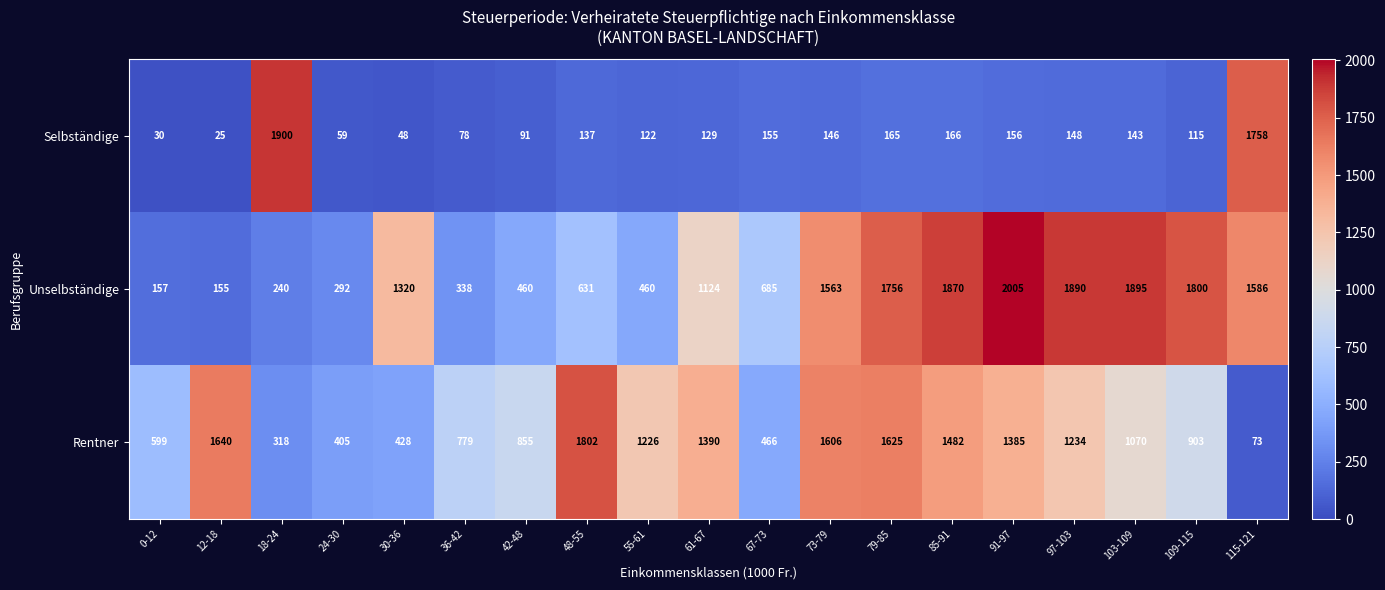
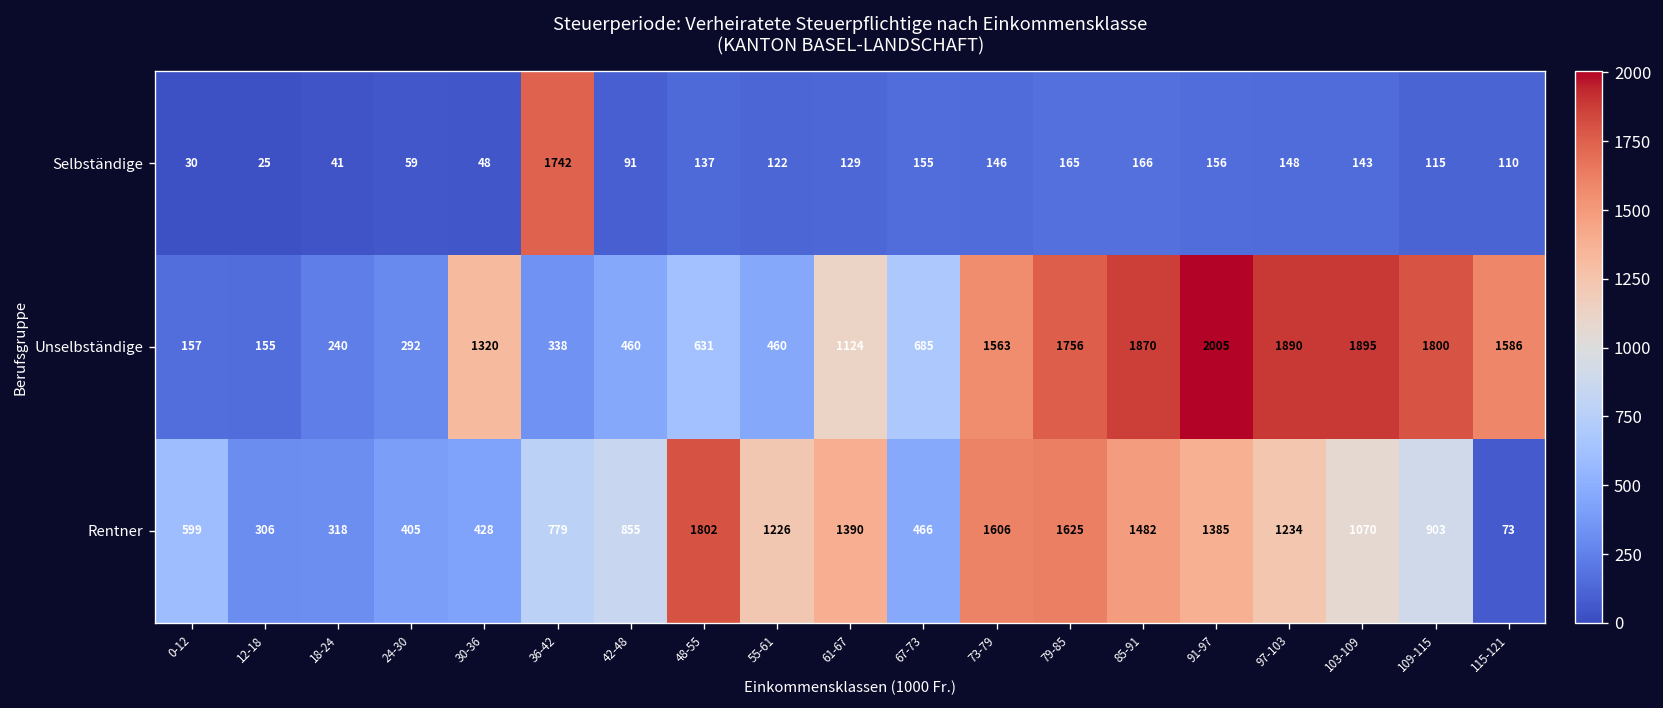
  {
    "Selbständige": {
      "0-12": 30,
      "12-18": 25,
-     "18-24": 1900,
+     "18-24": 41,
      "24-30": 59,
      "30-36": 48,
-     "36-42": 78,
+     "36-42": 1742,
      "42-48": 91,
      "48-55": 137,
      "55-61": 122,
      "61-67": 129,
      "67-73": 155,
      "73-79": 146,
      "79-85": 165,
      "85-91": 166,
      "91-97": 156,
      "97-103": 148,
      "103-109": 143,
      "109-115": 115,
-     "115-121": 1758
+     "115-121": 110
    },
    "Unselbständige": {
      "0-12": 157,
      "12-18": 155,
      "18-24": 240,
      "24-30": 292,
      "30-36": 1320,
      "36-42": 338,
      "42-48": 460,
      "48-55": 631,
      "55-61": 460,
      "61-67": 1124,
      "67-73": 685,
      "73-79": 1563,
      "79-85": 1756,
      "85-91": 1870,
      "91-97": 2005,
      "97-103": 1890,
      "103-109": 1895,
      "109-115": 1800,
      "115-121": 1586
    },
    "Rentner": {
      "0-12": 599,
-     "12-18": 1640,
+     "12-18": 306,
      "18-24": 318,
      "24-30": 405,
      "30-36": 428,
      "36-42": 779,
      "42-48": 855,
      "48-55": 1802,
      "55-61": 1226,
      "61-67": 1390,
      "67-73": 466,
      "73-79": 1606,
      "79-85": 1625,
      "85-91": 1482,
      "91-97": 1385,
      "97-103": 1234,
      "109-115": 903,
      "115-121": 73
    }
  }
